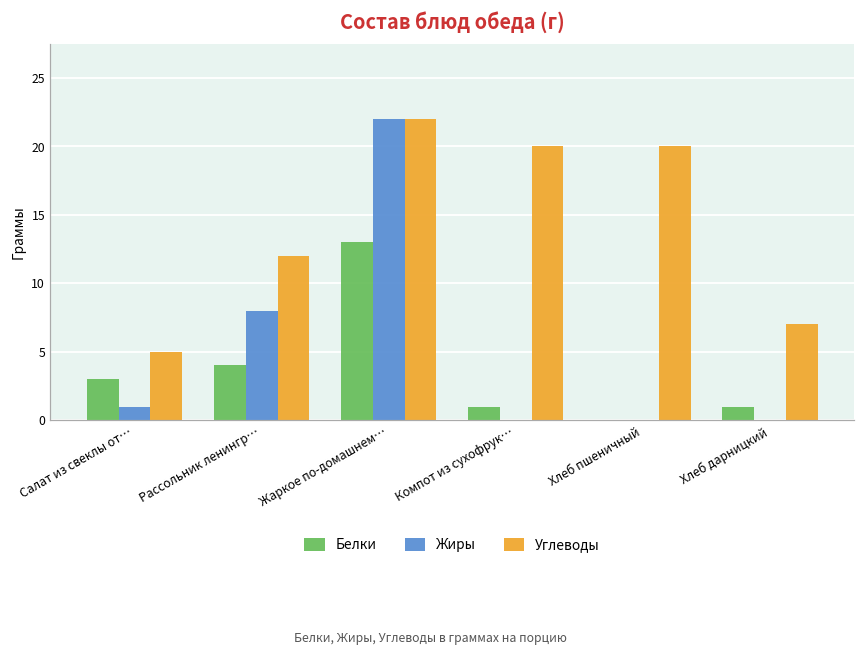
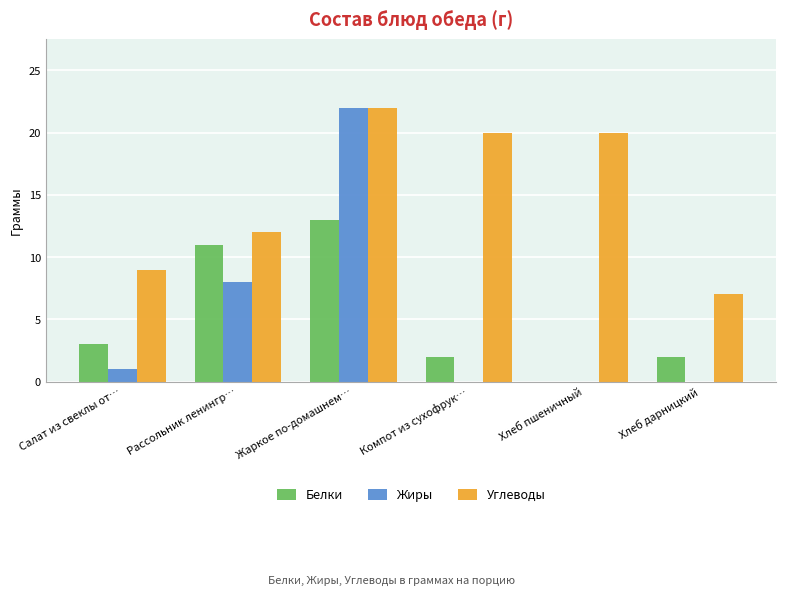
  {
    "Белки": {
      "Салат из свеклы от…": 3,
-     "Рассольник ленингр…": 4,
+     "Рассольник ленингр…": 11,
      "Жаркое по-домашнем…": 13,
-     "Компот из сухофрук…": 1,
+     "Компот из сухофрук…": 2,
      "Хлеб пшеничный": 0,
-     "Хлеб дарницкий": 1
+     "Хлеб дарницкий": 2
    },
    "Жиры": {
      "Салат из свеклы от…": 1,
      "Рассольник ленингр…": 8,
      "Жаркое по-домашнем…": 22,
      "Компот из сухофрук…": 0,
      "Хлеб пшеничный": 0,
      "Хлеб дарницкий": 0
    },
    "Углеводы": {
-     "Салат из свеклы от…": 5,
+     "Салат из свеклы от…": 9,
      "Рассольник ленингр…": 12,
      "Жаркое по-домашнем…": 22,
      "Компот из сухофрук…": 20,
      "Хлеб пшеничный": 20,
      "Хлеб дарницкий": 7
    }
  }
